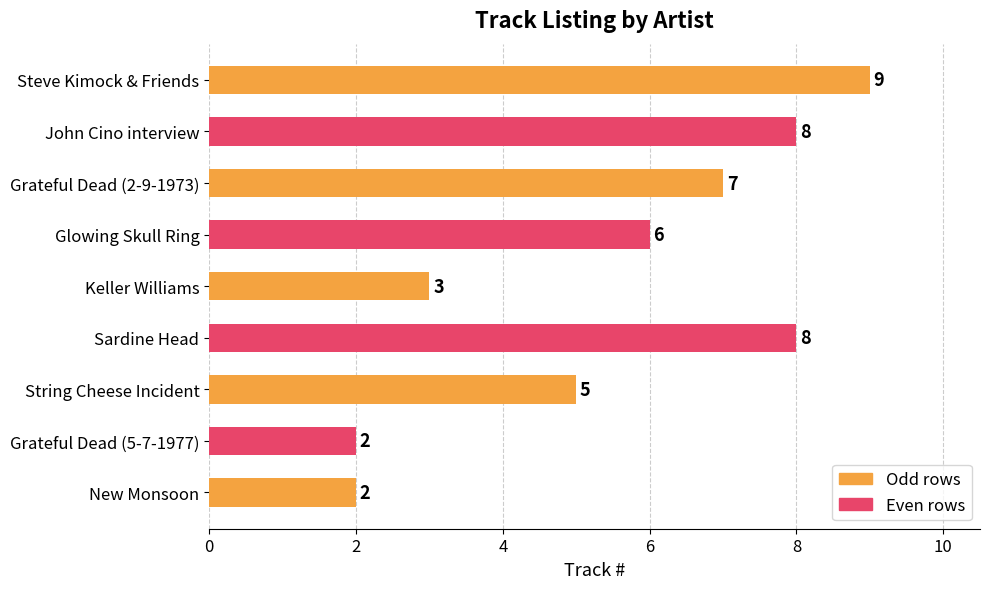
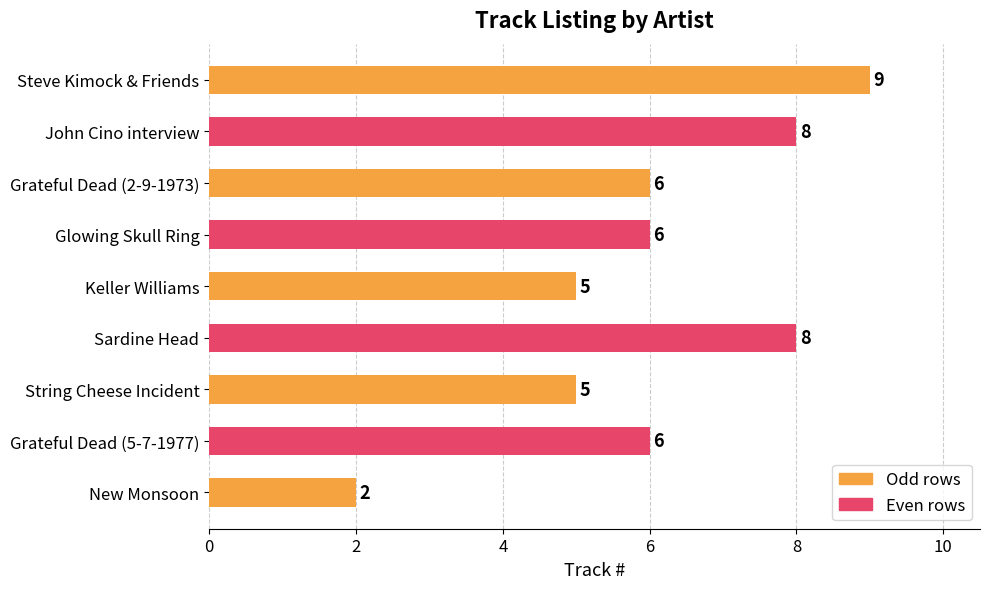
  {
    "Steve Kimock & Friends": 9,
    "John Cino interview": 8,
-   "Grateful Dead (2-9-1973)": 7,
+   "Grateful Dead (2-9-1973)": 6,
    "Glowing Skull Ring": 6,
-   "Keller Williams": 3,
+   "Keller Williams": 5,
    "Sardine Head": 8,
    "String Cheese Incident": 5,
-   "Grateful Dead (5-7-1977)": 2,
+   "Grateful Dead (5-7-1977)": 6,
    "New Monsoon": 2
  }
